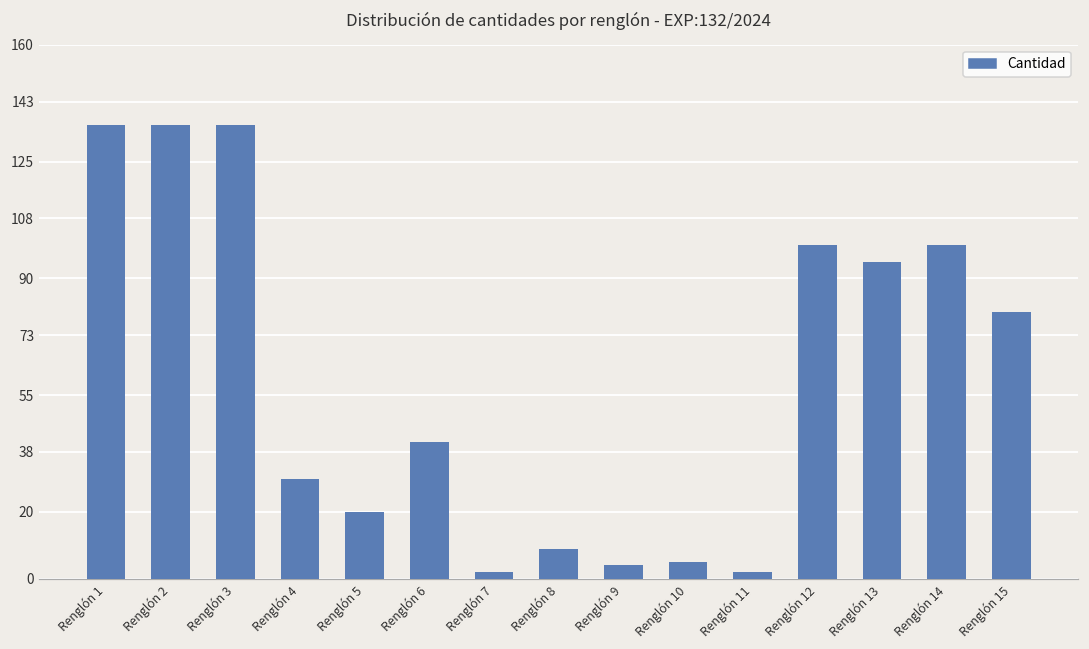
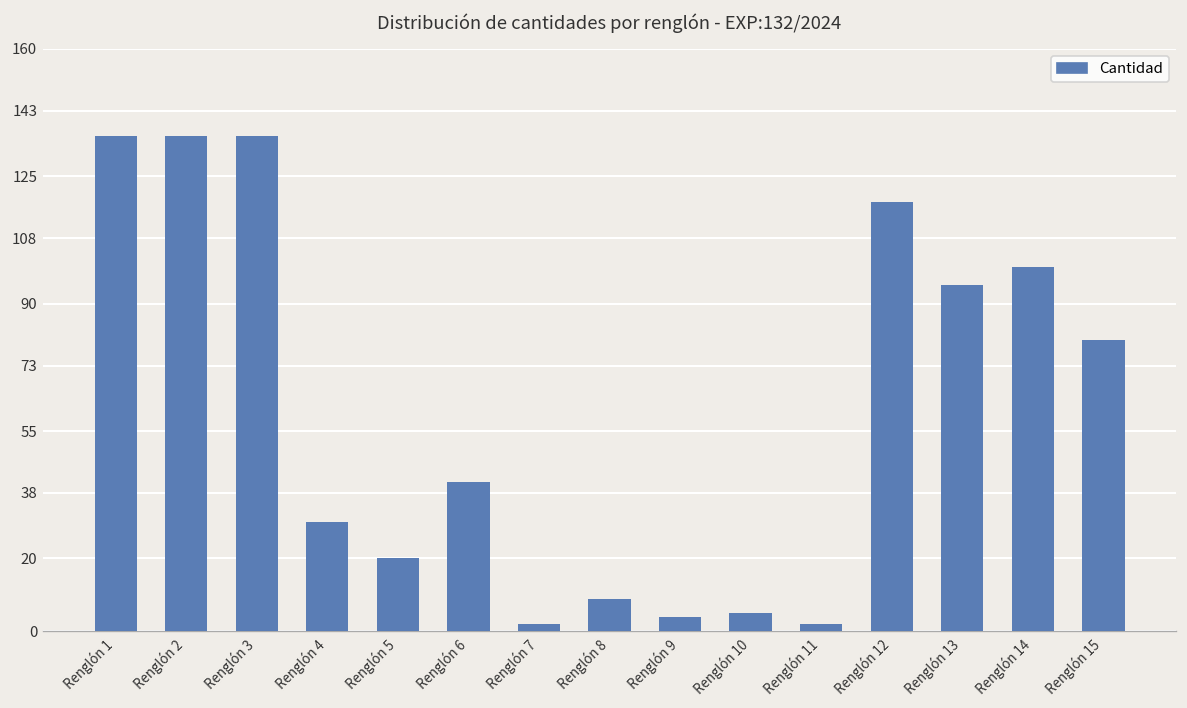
  {
    "Renglón 1": 136,
    "Renglón 2": 136,
    "Renglón 3": 136,
    "Renglón 4": 30,
    "Renglón 5": 20,
    "Renglón 6": 41,
    "Renglón 7": 2,
    "Renglón 8": 9,
    "Renglón 9": 4,
    "Renglón 10": 5,
    "Renglón 11": 2,
-   "Renglón 12": 100,
+   "Renglón 12": 118,
    "Renglón 13": 95,
    "Renglón 14": 100,
    "Renglón 15": 80
  }
